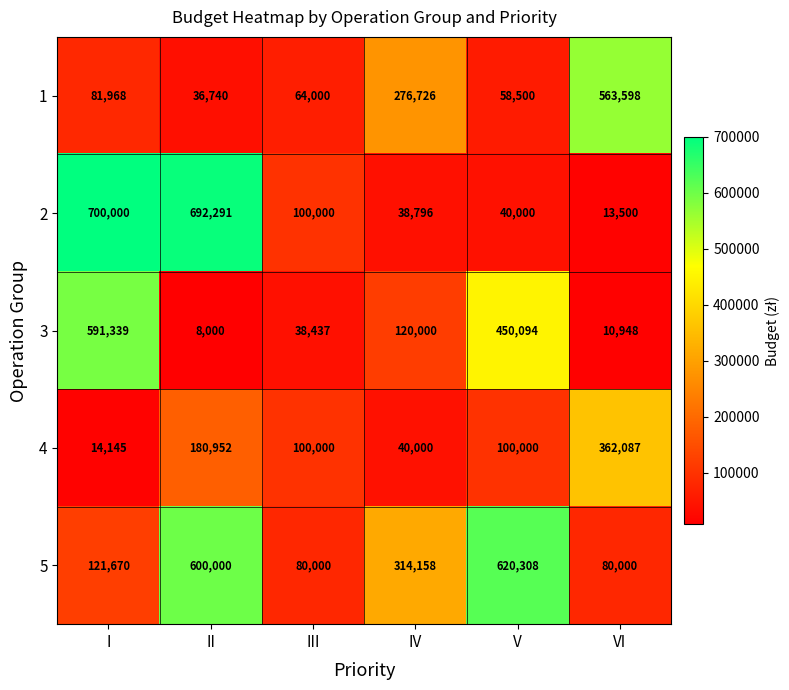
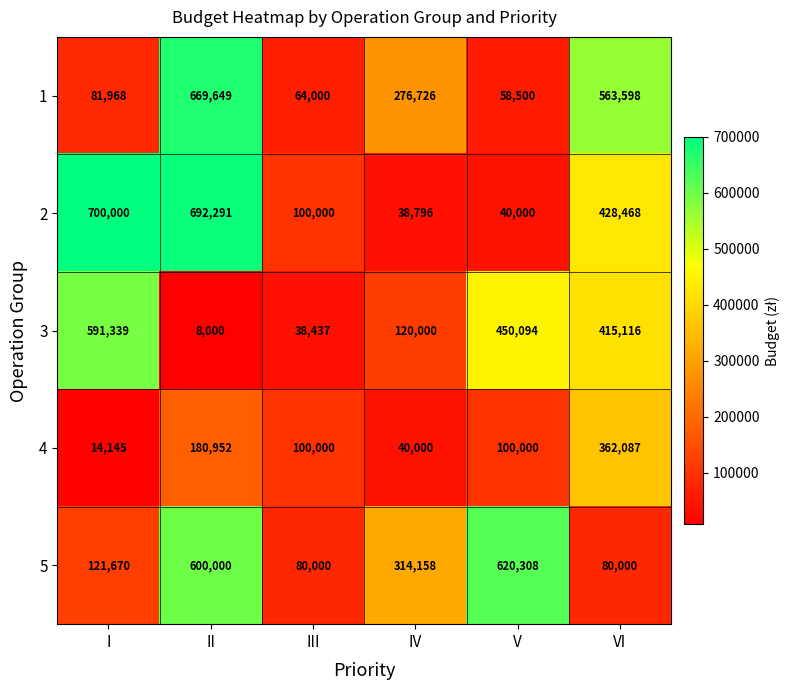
  {
    "1": {
      "I": "81,968",
-     "II": "36,740",
+     "II": "669,649",
      "III": "64,000",
      "IV": "276,726",
      "V": "58,500",
      "VI": "563,598"
    },
    "2": {
      "I": "700,000",
      "II": "692,291",
      "III": "100,000",
      "IV": "38,796",
      "V": "40,000",
-     "VI": "13,500"
+     "VI": "428,468"
    },
    "3": {
      "I": "591,339",
      "II": "8,000",
      "III": "38,437",
      "IV": "120,000",
      "V": "450,094",
-     "VI": "10,948"
+     "VI": "415,116"
    },
    "4": {
      "I": "14,145",
      "II": "180,952",
      "III": "100,000",
      "IV": "40,000",
      "V": "100,000",
      "VI": "362,087"
    },
    "5": {
      "I": "121,670",
      "II": "600,000",
      "III": "80,000",
      "IV": "314,158",
      "V": "620,308",
      "VI": "80,000"
    }
  }
